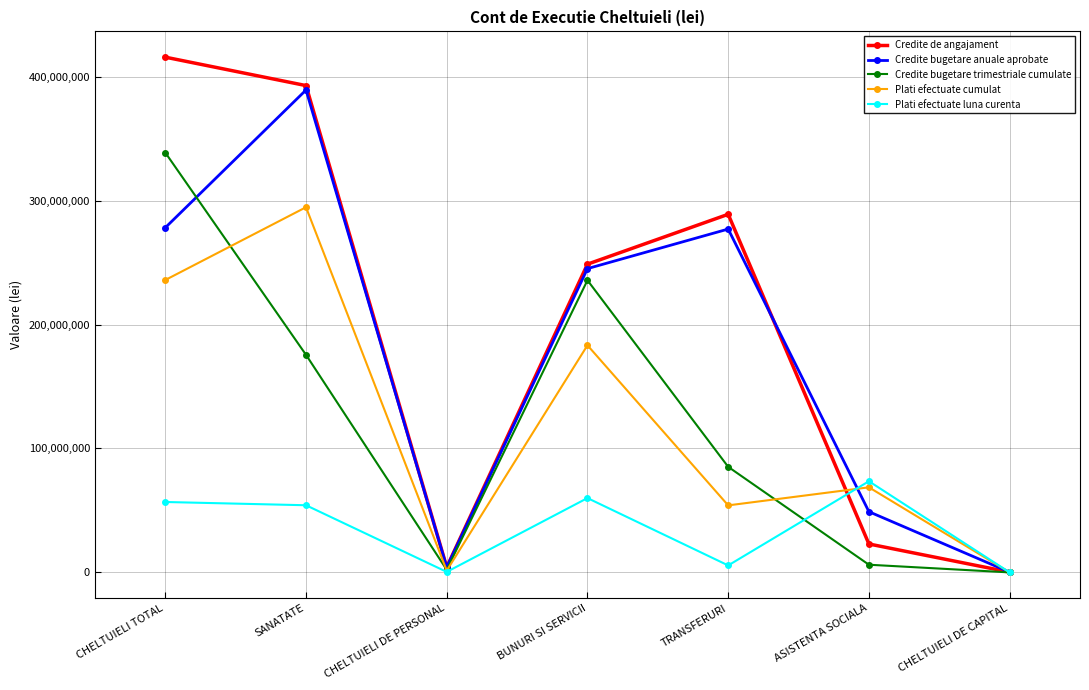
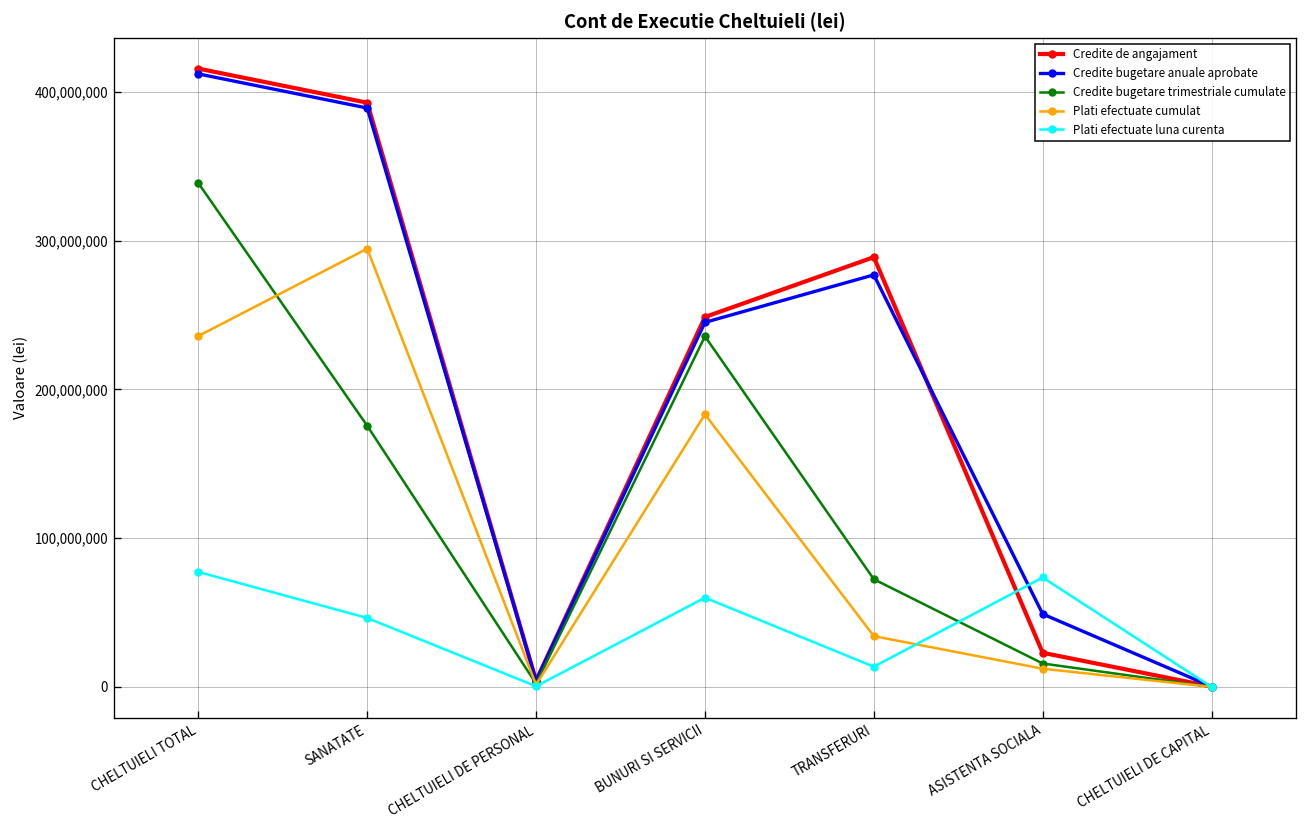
  {
    "Credite de angajament": {
      "CHELTUIELI TOTAL": "416,000,000",
      "SANATATE": "393,000,000",
      "BUNURI SI SERVICII": "249,000,000",
      "TRANSFERURI": "289,000,000",
      "ASISTENTA SOCIALA": "23,000,000"
    },
    "Credite bugetare anuale aprobate": {
-     "CHELTUIELI TOTAL": "278,000,000",
+     "CHELTUIELI TOTAL": "412,000,000",
      "SANATATE": "389,000,000",
      "BUNURI SI SERVICII": "245,000,000",
      "TRANSFERURI": "277,000,000",
      "ASISTENTA SOCIALA": "49,000,000"
    },
    "Credite bugetare trimestriale cumulate": {
      "CHELTUIELI TOTAL": "339,000,000",
      "SANATATE": "176,000,000",
      "BUNURI SI SERVICII": "236,000,000",
-     "TRANSFERURI": "85,000,000",
-     "ASISTENTA SOCIALA": "6,000,000"
+     "TRANSFERURI": "72,000,000",
+     "ASISTENTA SOCIALA": "16,000,000"
    },
    "Plati efectuate cumulat": {
      "CHELTUIELI TOTAL": "236,000,000",
      "SANATATE": "295,000,000",
      "BUNURI SI SERVICII": "183,000,000",
-     "TRANSFERURI": "54,000,000",
-     "ASISTENTA SOCIALA": "69,000,000"
+     "TRANSFERURI": "34,000,000",
+     "ASISTENTA SOCIALA": "12,000,000"
    },
    "Plati efectuate luna curenta": {
-     "CHELTUIELI TOTAL": "57,000,000",
-     "SANATATE": "54,000,000",
+     "CHELTUIELI TOTAL": "77,000,000",
+     "SANATATE": "46,000,000",
      "BUNURI SI SERVICII": "60,000,000",
-     "TRANSFERURI": "6,000,000",
+     "TRANSFERURI": "14,000,000",
      "ASISTENTA SOCIALA": "74,000,000"
    }
  }
